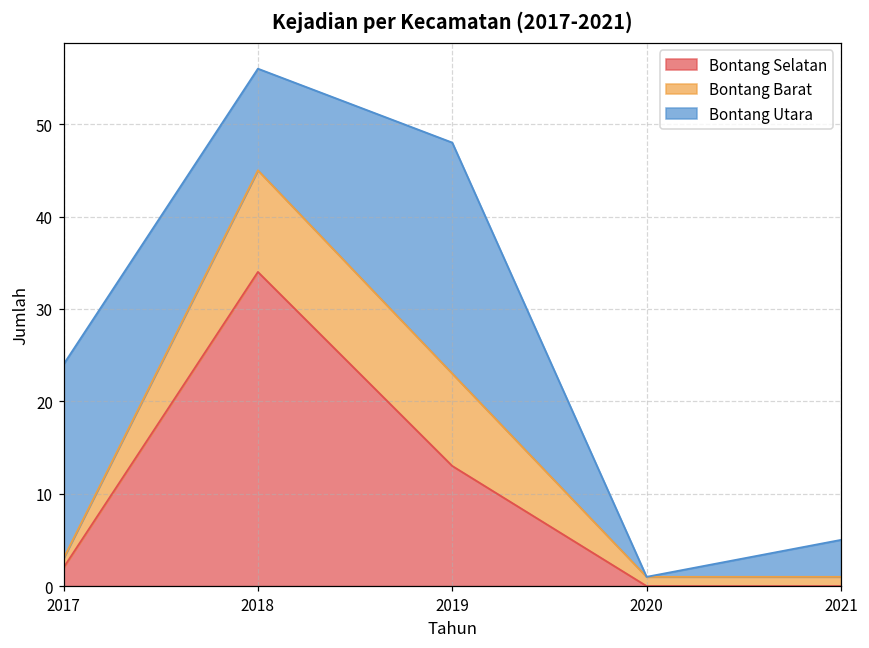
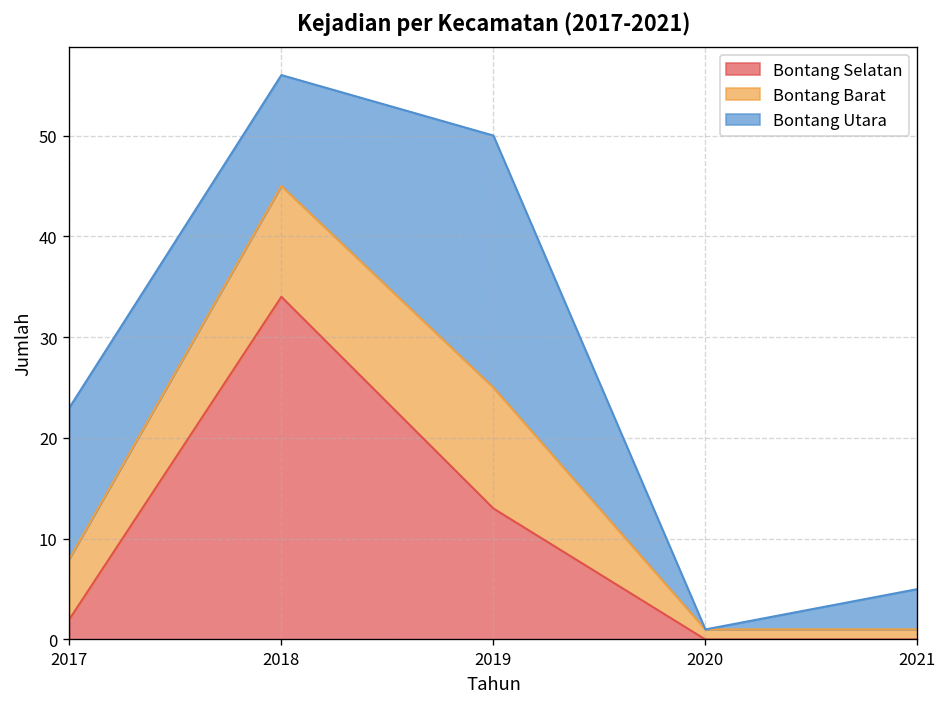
  {
    "Bontang Selatan": {
      "2017": 2,
      "2018": 34,
      "2019": 13,
      "2020": 0,
      "2021": 0
    },
    "Bontang Barat": {
-     "2017": 1,
+     "2017": 6,
      "2018": 11,
-     "2019": 10,
+     "2019": 12,
      "2021": 1
    },
    "Bontang Utara": {
-     "2017": 21,
+     "2017": 15,
      "2018": 11,
      "2019": 25,
      "2021": 4
    }
  }
